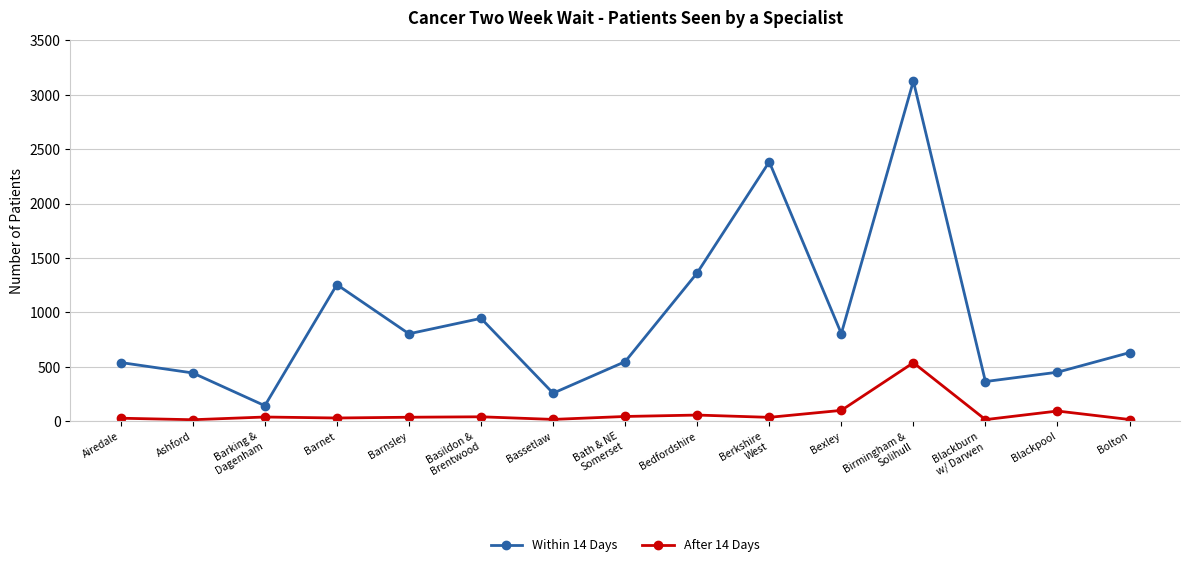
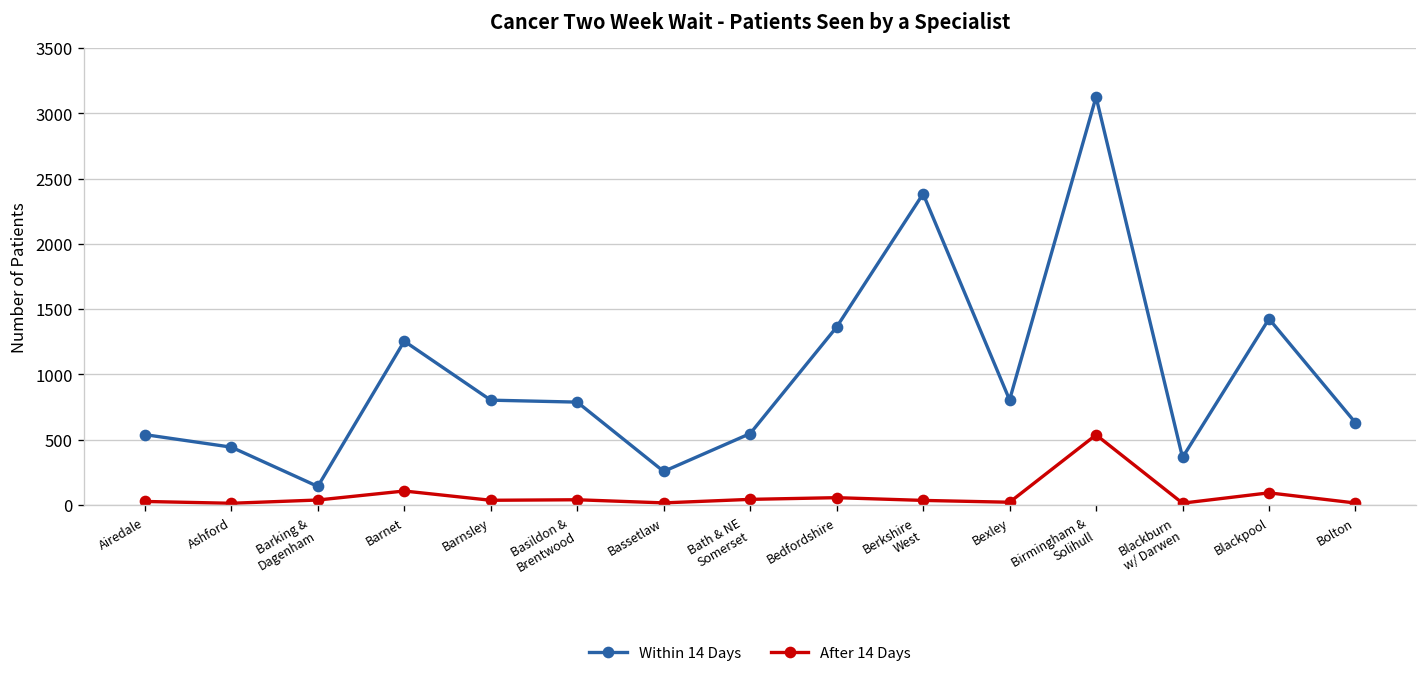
  {
    "Within 14 Days": {
      "Airedale": 540,
      "Ashford": 440,
      "Barking & Dagenham": 140,
      "Barnet": 1260,
      "Barnsley": 800,
-     "Basildon & Brentwood": 950,
+     "Basildon & Brentwood": 790,
      "Bassetlaw": 260,
      "Bath & NE Somerset": 550,
      "Bedfordshire": 1360,
      "Berkshire West": 2380,
      "Bexley": 810,
      "Birmingham & Solihull": 3130,
      "Blackburn w/ Darwen": 360,
-     "Blackpool": 450,
+     "Blackpool": 1430,
      "Bolton": 630
    },
    "After 14 Days": {
      "Airedale": 30,
      "Ashford": 10,
      "Barking & Dagenham": 40,
-     "Barnet": 30,
+     "Barnet": 110,
      "Barnsley": 40,
      "Basildon & Brentwood": 40,
      "Bassetlaw": 20,
      "Bath & NE Somerset": 40,
      "Bedfordshire": 60,
      "Berkshire West": 40,
-     "Bexley": 100,
+     "Bexley": 20,
      "Birmingham & Solihull": 540,
      "Blackburn w/ Darwen": 10,
      "Blackpool": 90,
      "Bolton": 20
    }
  }
